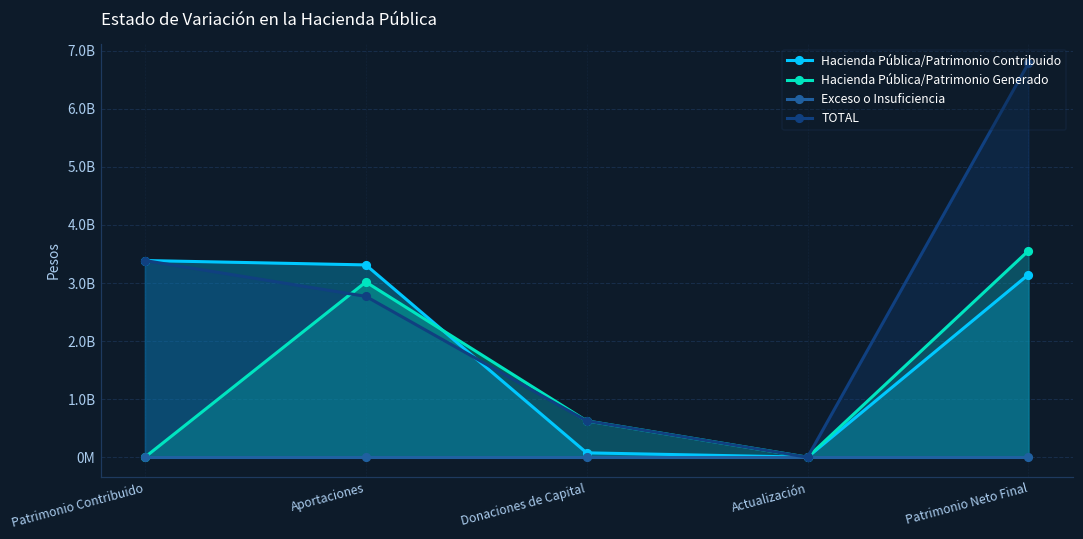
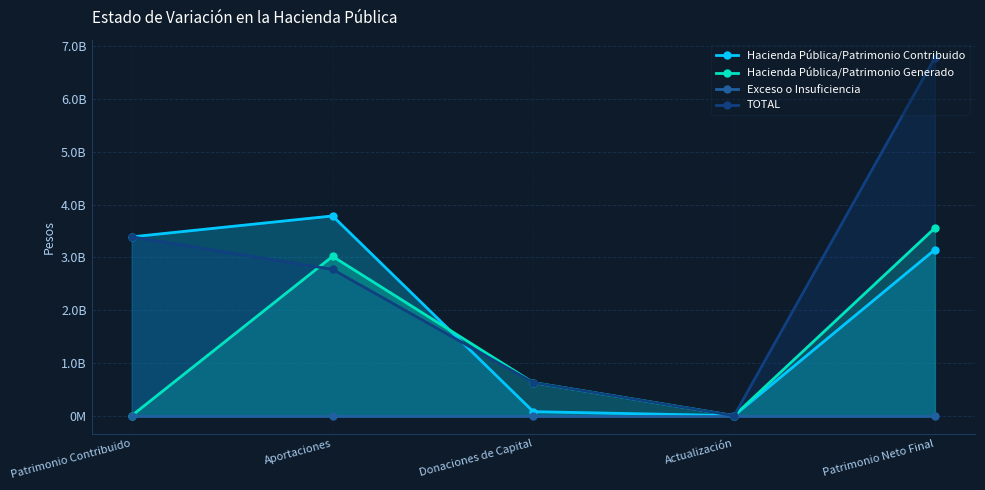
  {
    "Hacienda Pública/Patrimonio Contribuido": {
-     "Aportaciones": 3300000000,
+     "Aportaciones": 3800000000,
      "Donaciones de Capital": 100000000,
      "Patrimonio Neto Final": 3100000000
    },
    "Hacienda Pública/Patrimonio Generado": {
      "Aportaciones": 3000000000,
      "Patrimonio Neto Final": 3600000000
    }
  }
